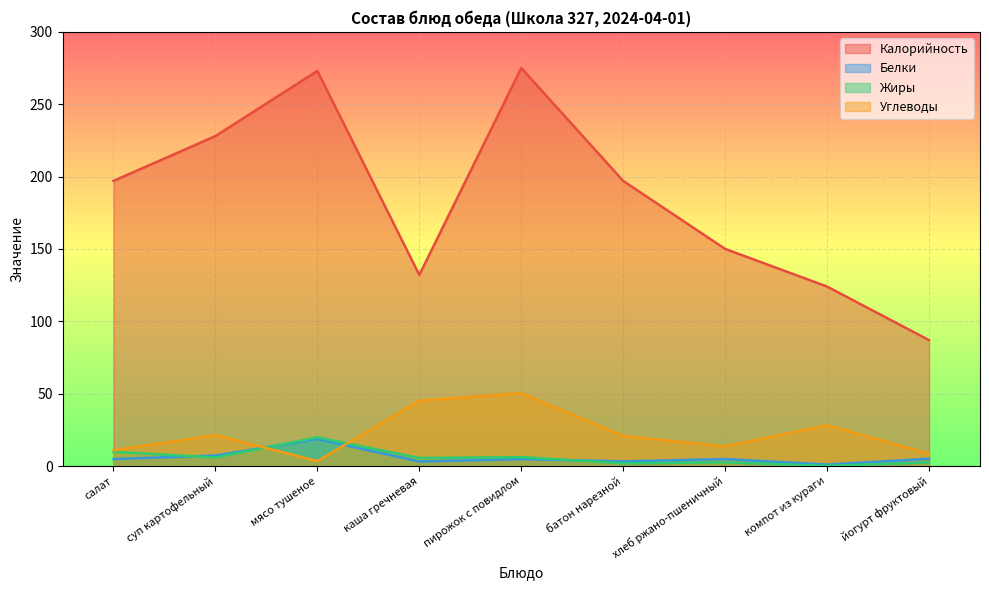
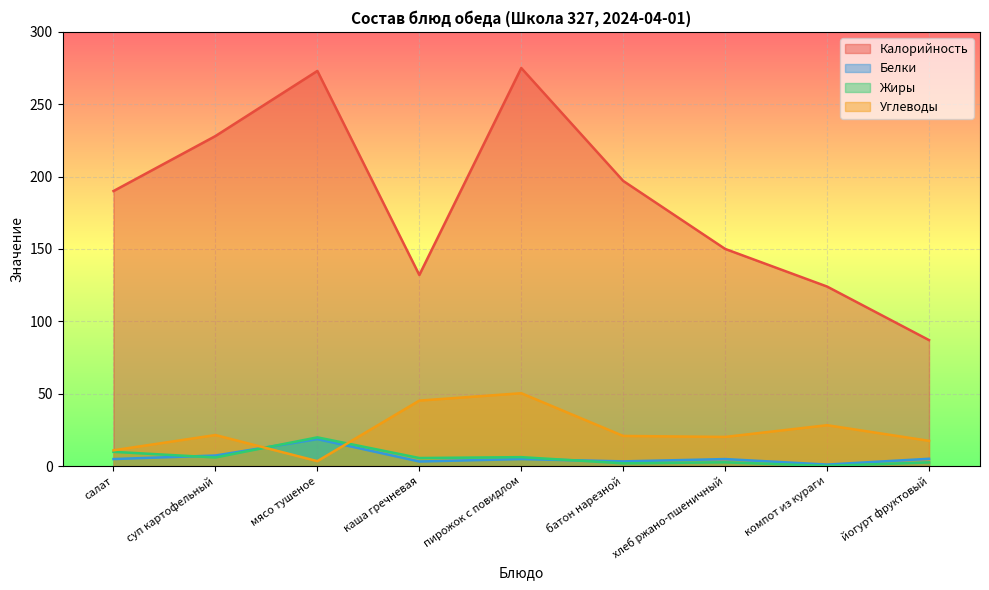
  {
    "Калорийность": {
-     "салат": 197,
+     "салат": 190,
      "суп картофельный": 228,
      "мясо тушеное": 273,
      "каша гречневая": 132,
      "пирожок с повидлом": 275,
      "батон нарезной": 197,
      "хлеб ржано-пшеничный": 150,
      "компот из кураги": 124,
      "йогурт фруктовый": 87
    },
    "Белки": {
      "салат": 5,
      "каша гречневая": 3,
      "хлеб ржано-пшеничный": 5,
      "йогурт фруктовый": 5
    },
    "Жиры": {
      "каша гречневая": 6,
      "хлеб ржано-пшеничный": 3,
      "йогурт фруктовый": 3
    },
    "Углеводы": {
      "суп картофельный": 21,
      "мясо тушеное": 3,
      "каша гречневая": 45,
      "пирожок с повидлом": 50,
      "батон нарезной": 21,
-     "хлеб ржано-пшеничный": 14,
+     "хлеб ржано-пшеничный": 20,
      "компот из кураги": 28,
-     "йогурт фруктовый": 9
+     "йогурт фруктовый": 17
    }
  }
